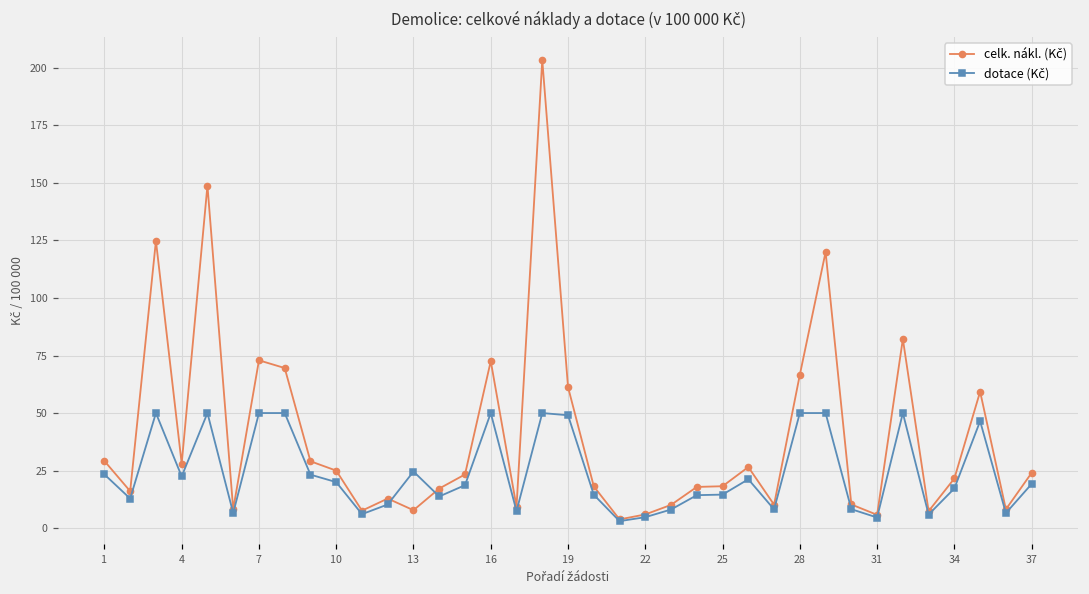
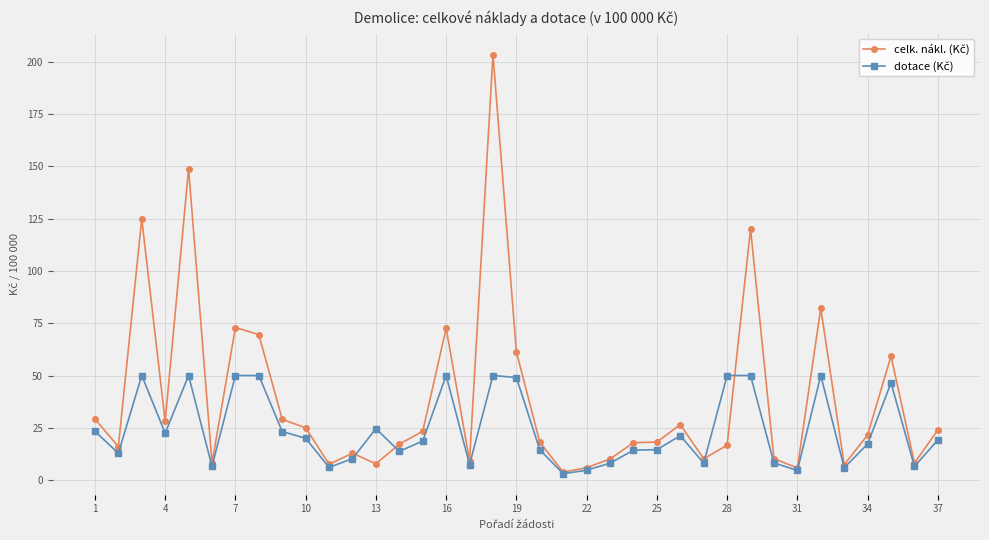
  {
    "celk. nákl. (Kč)": {
      "1": 29,
      "4": 28,
      "7": 73,
      "10": 25,
      "13": 8,
      "16": 73,
      "19": 61,
      "25": 18,
-     "28": 67,
+     "28": 17,
      "34": 22,
      "37": 24
    },
    "dotace (Kč)": {
      "1": 23,
      "4": 22,
      "7": 50,
      "10": 20,
      "13": 25,
      "16": 50,
      "19": 49,
      "25": 15,
      "28": 50,
      "34": 17,
      "37": 19
    }
  }
